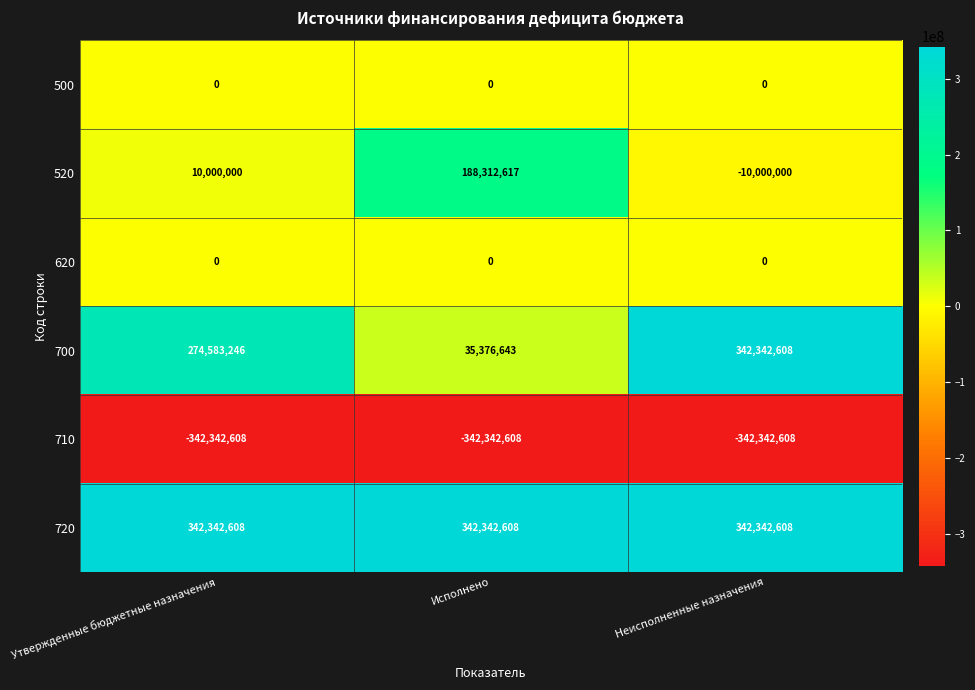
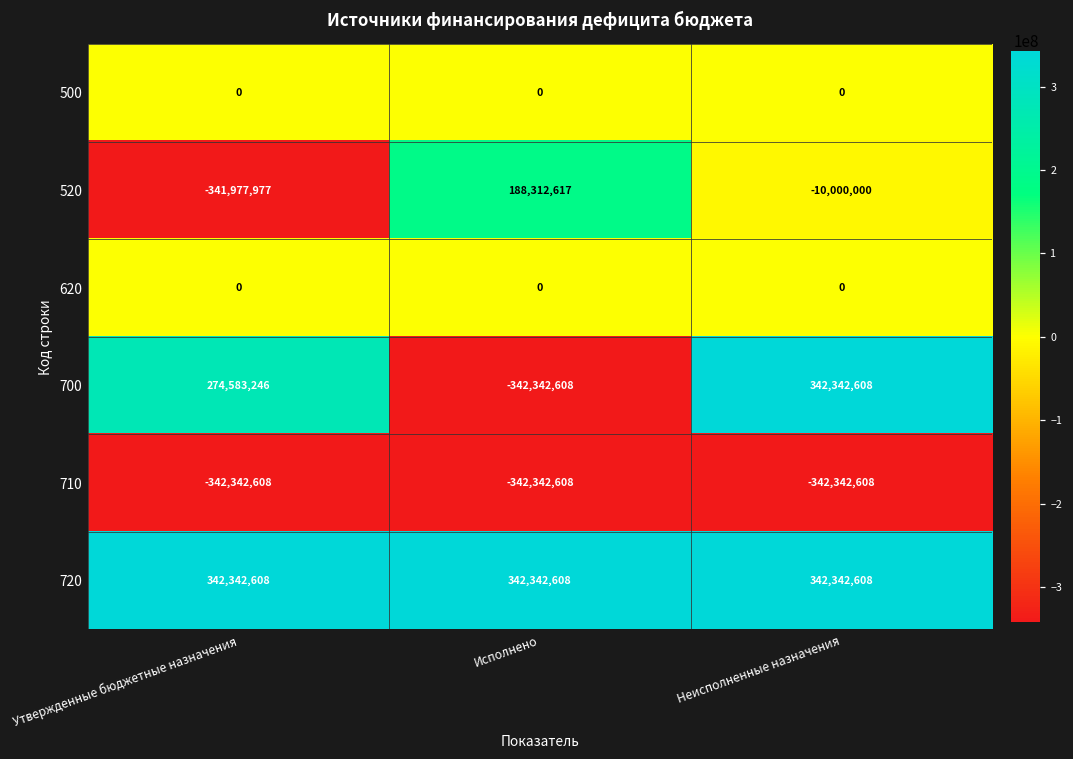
  {
    "500": {
      "Утвержденные бюджетные назначения": "0",
      "Исполнено": "0",
      "Неисполненные назначения": "0"
    },
    "520": {
-     "Утвержденные бюджетные назначения": "10,000,000",
+     "Утвержденные бюджетные назначения": "-341,977,977",
      "Исполнено": "188,312,617",
      "Неисполненные назначения": "-10,000,000"
    },
    "620": {
      "Утвержденные бюджетные назначения": "0",
      "Исполнено": "0",
      "Неисполненные назначения": "0"
    },
    "700": {
      "Утвержденные бюджетные назначения": "274,583,246",
-     "Исполнено": "35,376,643",
+     "Исполнено": "-342,342,608",
      "Неисполненные назначения": "342,342,608"
    },
    "710": {
      "Утвержденные бюджетные назначения": "-342,342,608",
      "Исполнено": "-342,342,608",
      "Неисполненные назначения": "-342,342,608"
    },
    "720": {
      "Утвержденные бюджетные назначения": "342,342,608",
      "Исполнено": "342,342,608",
      "Неисполненные назначения": "342,342,608"
    }
  }
